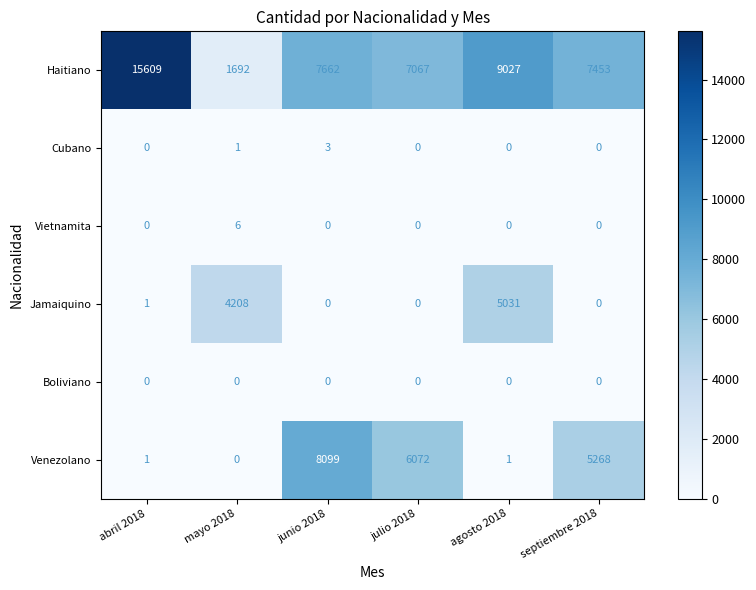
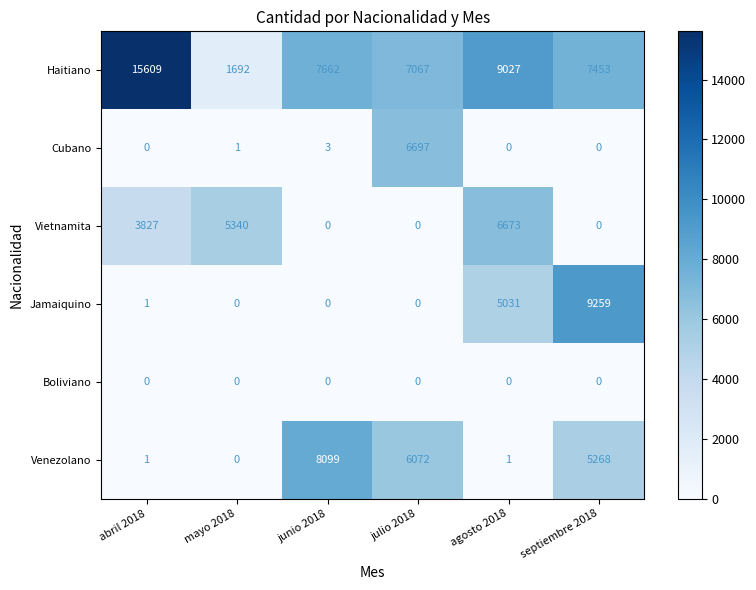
  {
    "Haitiano": {
      "abril 2018": 15609,
      "mayo 2018": 1692,
      "julio 2018": 7067,
      "agosto 2018": 9027
    },
    "Cubano": {
      "abril 2018": 0,
      "mayo 2018": 1,
      "junio 2018": 3,
-     "julio 2018": 0,
+     "julio 2018": 6697,
      "agosto 2018": 0,
      "septiembre 2018": 0
    },
    "Vietnamita": {
-     "abril 2018": 0,
-     "mayo 2018": 6,
+     "abril 2018": 3827,
+     "mayo 2018": 5340,
      "junio 2018": 0,
      "julio 2018": 0,
-     "agosto 2018": 0,
+     "agosto 2018": 6673,
      "septiembre 2018": 0
    },
    "Jamaiquino": {
      "abril 2018": 1,
-     "mayo 2018": 4208,
+     "mayo 2018": 0,
      "junio 2018": 0,
      "julio 2018": 0,
      "agosto 2018": 5031,
-     "septiembre 2018": 0
+     "septiembre 2018": 9259
    },
    "Boliviano": {
      "abril 2018": 0,
      "mayo 2018": 0,
      "junio 2018": 0,
      "julio 2018": 0,
      "agosto 2018": 0,
      "septiembre 2018": 0
    },
    "Venezolano": {
      "abril 2018": 1,
      "mayo 2018": 0,
      "junio 2018": 8099,
      "julio 2018": 6072,
      "agosto 2018": 1,
      "septiembre 2018": 5268
    }
  }
